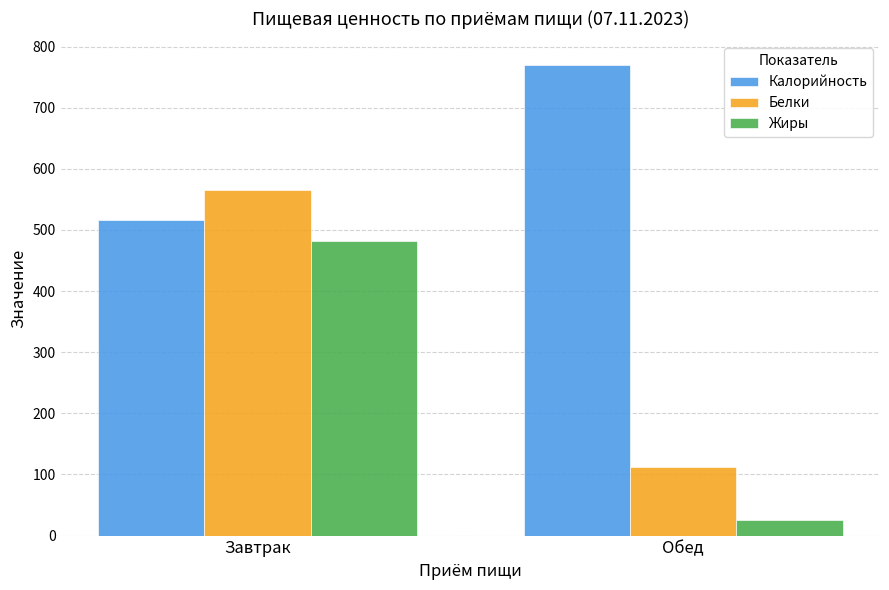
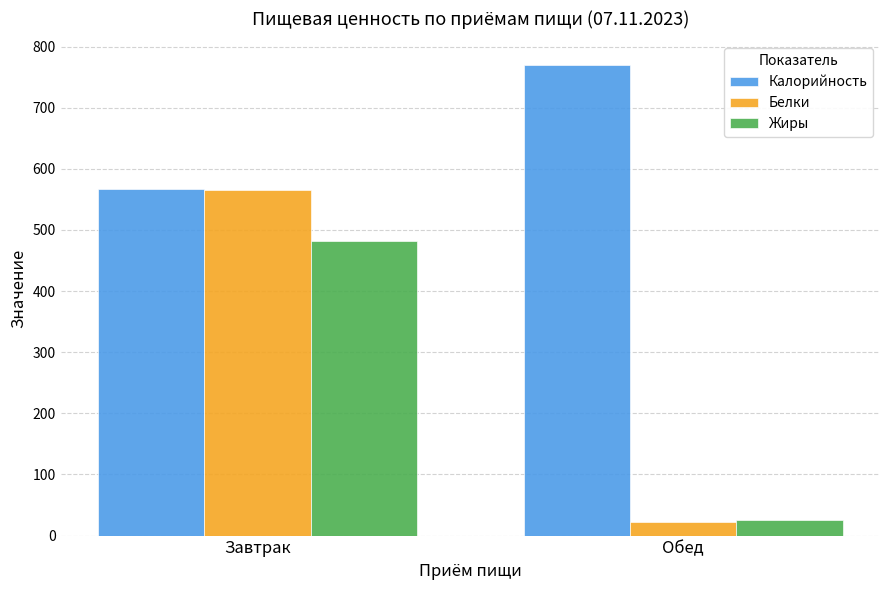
  {
    "Калорийность": {
-     "Завтрак": 520,
+     "Завтрак": 570,
      "Обед": 770
    },
    "Белки": {
      "Завтрак": 570,
-     "Обед": 110
+     "Обед": 20
    },
    "Жиры": {
      "Завтрак": 480,
      "Обед": 30
    }
  }
